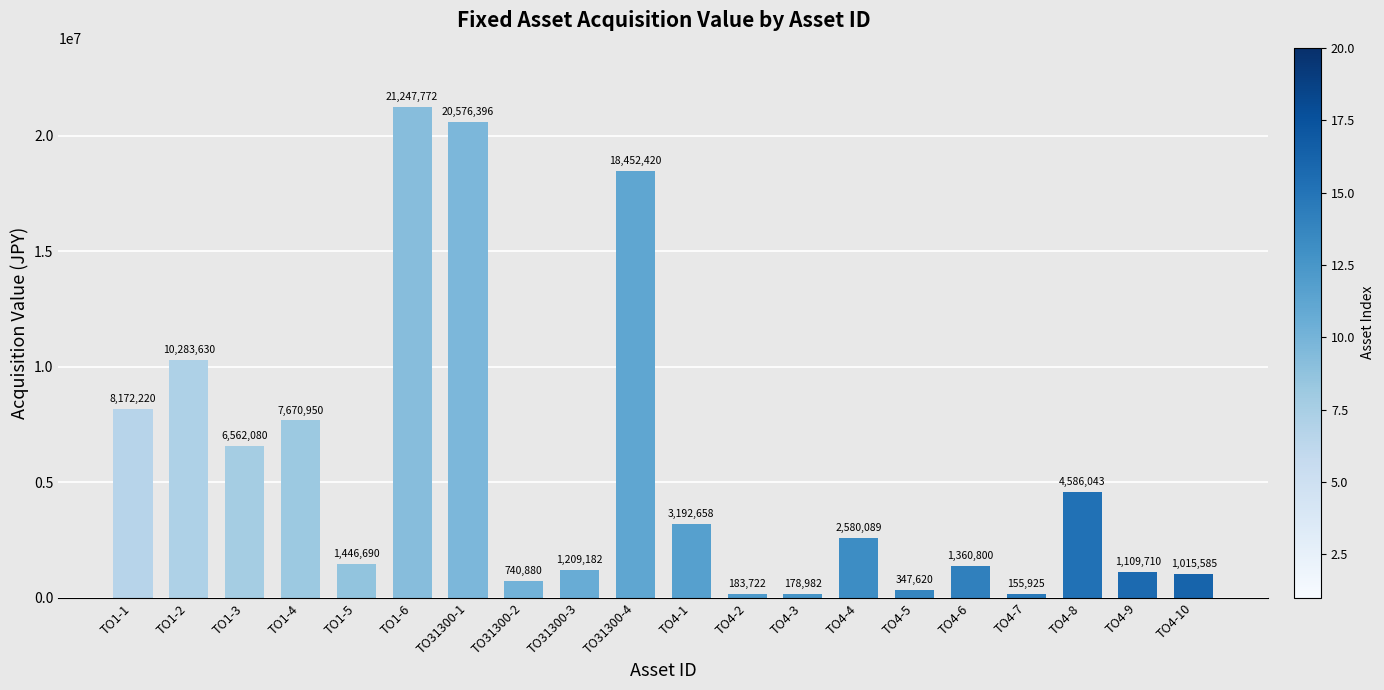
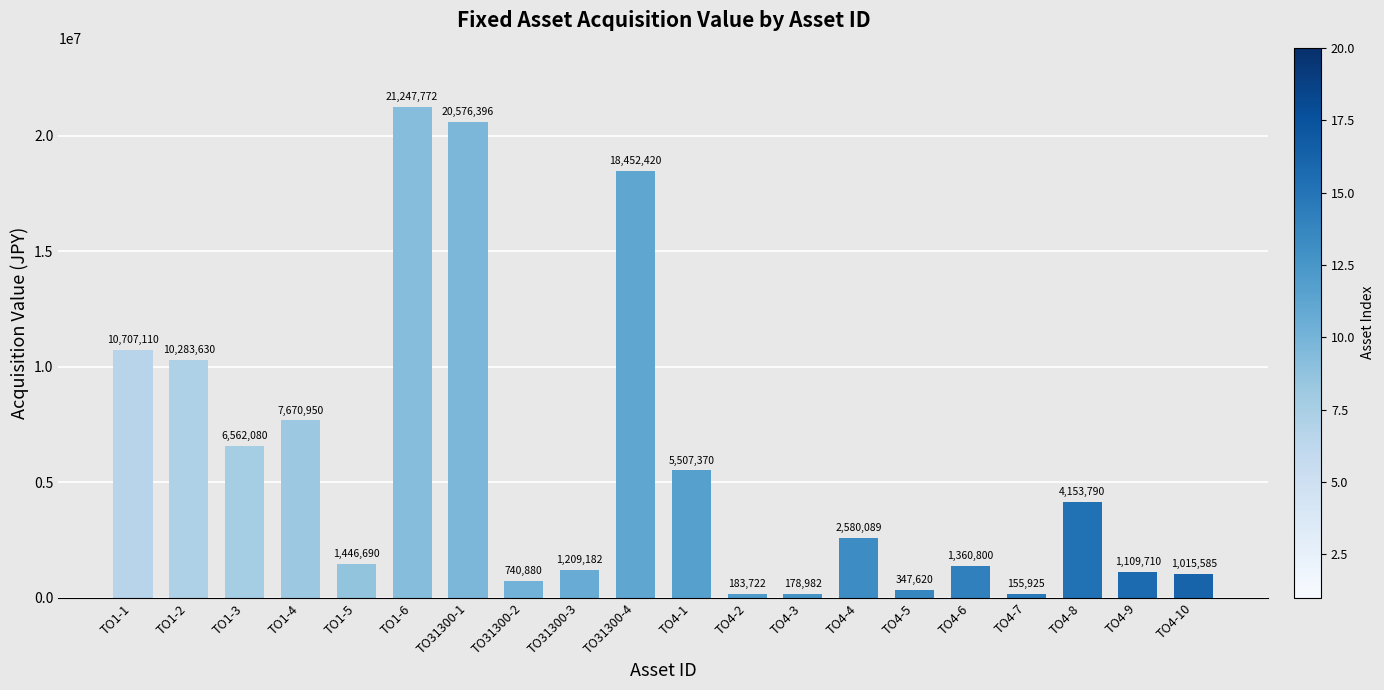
  {
-   "TO1-1": "8,172,220",
+   "TO1-1": "10,707,110",
    "TO1-2": "10,283,630",
    "TO1-3": "6,562,080",
    "TO1-4": "7,670,950",
    "TO1-5": "1,446,690",
    "TO1-6": "21,247,772",
    "TO31300-1": "20,576,396",
    "TO31300-2": "740,880",
    "TO31300-3": "1,209,182",
    "TO31300-4": "18,452,420",
-   "TO4-1": "3,192,658",
+   "TO4-1": "5,507,370",
    "TO4-2": "183,722",
    "TO4-3": "178,982",
    "TO4-4": "2,580,089",
    "TO4-5": "347,620",
    "TO4-6": "1,360,800",
    "TO4-7": "155,925",
-   "TO4-8": "4,586,043",
+   "TO4-8": "4,153,790",
    "TO4-9": "1,109,710",
    "TO4-10": "1,015,585"
  }
